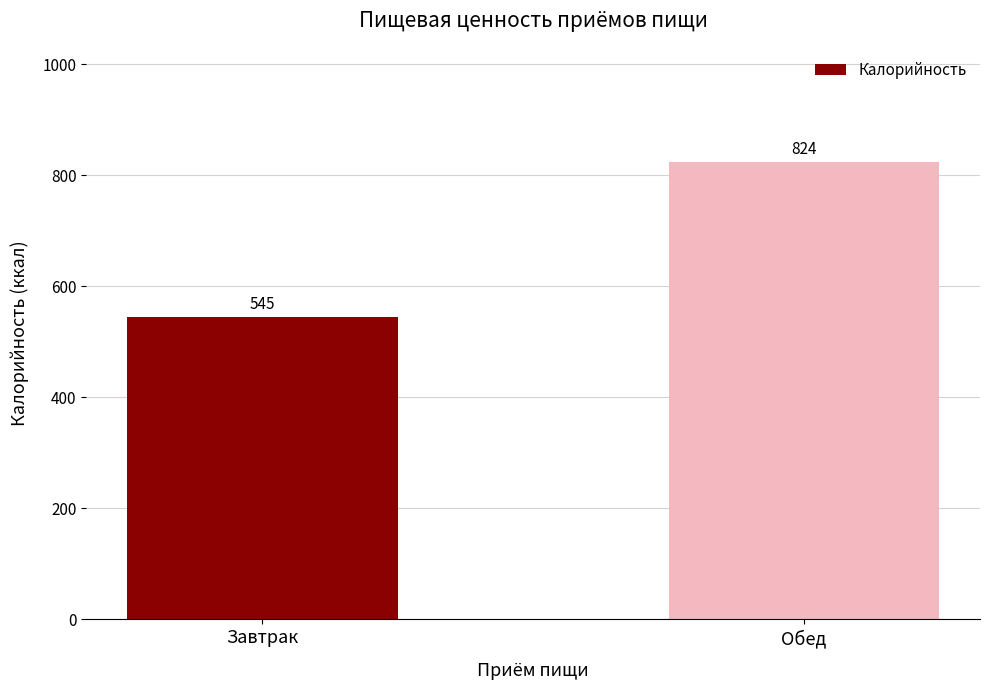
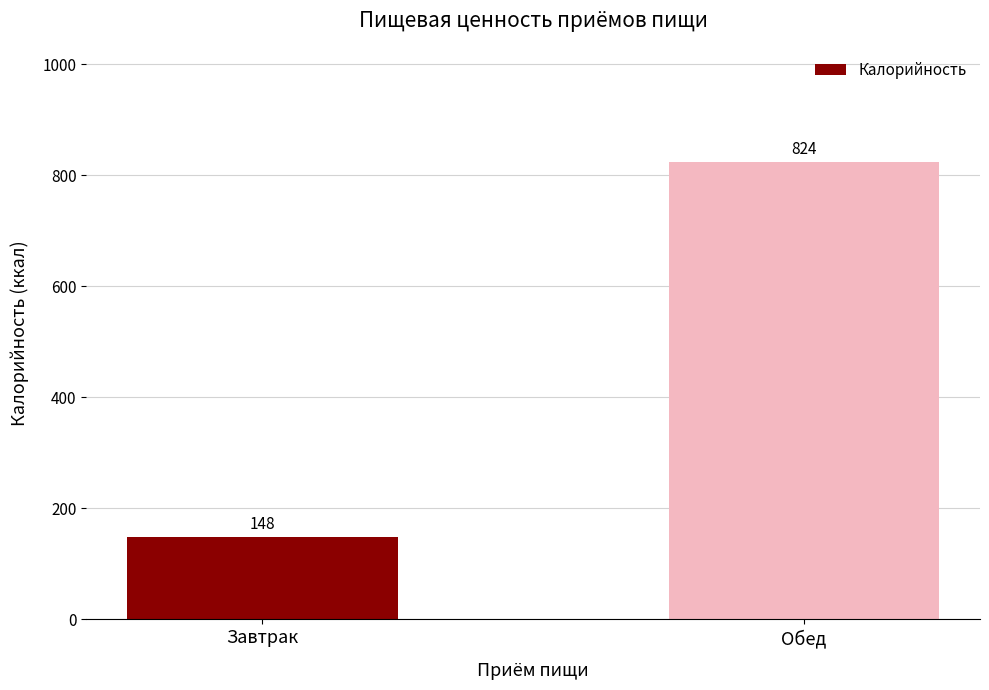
  {
-   "Завтрак": 545,
+   "Завтрак": 148,
    "Обед": 824
  }
